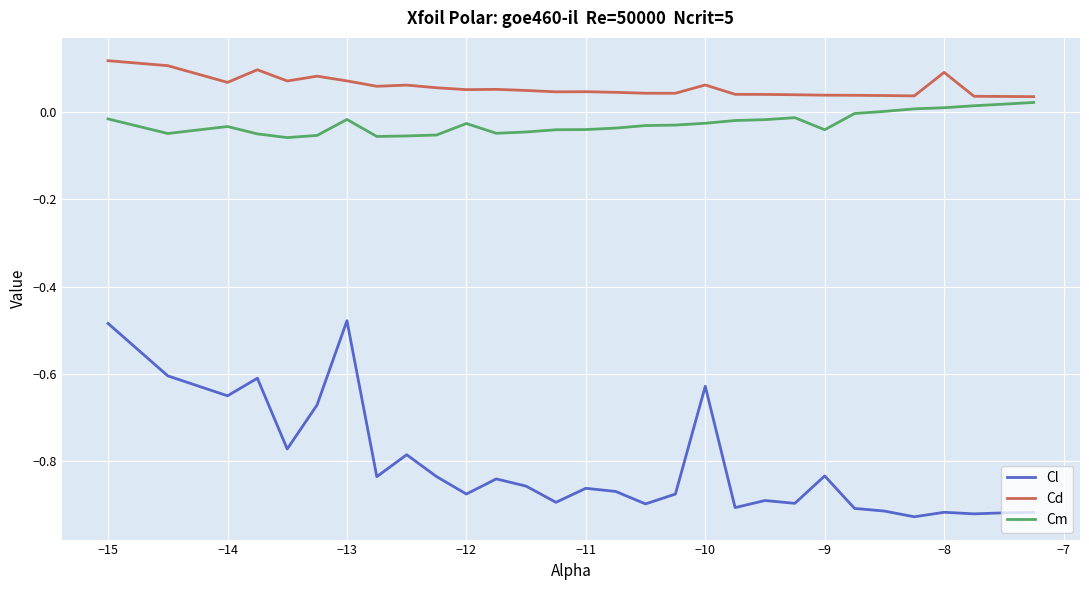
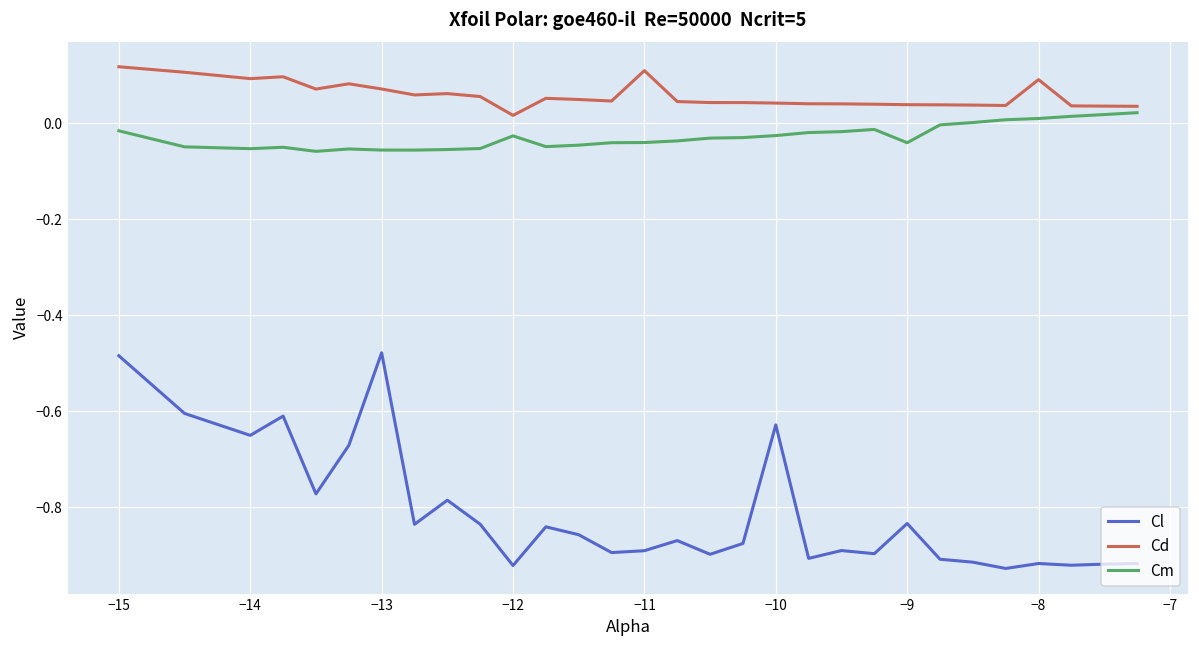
  {
    "Cl": {
      "−15": -0.48,
      "−14": -0.65,
      "−13": -0.48,
-     "−12": -0.88,
-     "−11": -0.86,
+     "−12": -0.92,
+     "−11": -0.89,
      "−10": -0.63,
      "−9": -0.83,
      "−8": -0.92
    },
    "Cd": {
      "−15": 0.12,
-     "−14": 0.07,
+     "−14": 0.09,
      "−13": 0.07,
-     "−12": 0.05,
-     "−11": 0.05,
-     "−10": 0.06,
+     "−12": 0.02,
+     "−11": 0.11,
+     "−10": 0.04,
      "−9": 0.04,
      "−8": 0.09
    },
    "Cm": {
      "−15": -0.02,
-     "−14": -0.03,
-     "−13": -0.02,
+     "−14": -0.05,
+     "−13": -0.06,
      "−12": -0.03,
      "−11": -0.04,
      "−10": -0.03,
      "−9": -0.04,
      "−8": 0.01
    }
  }
